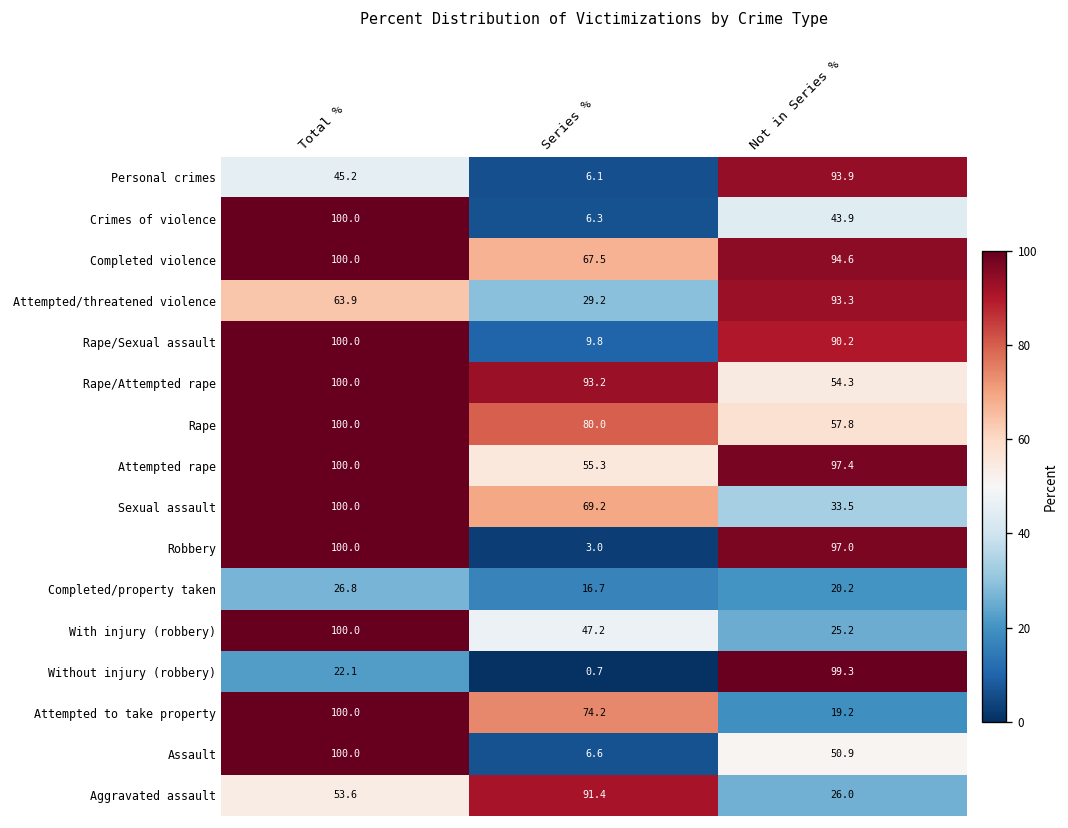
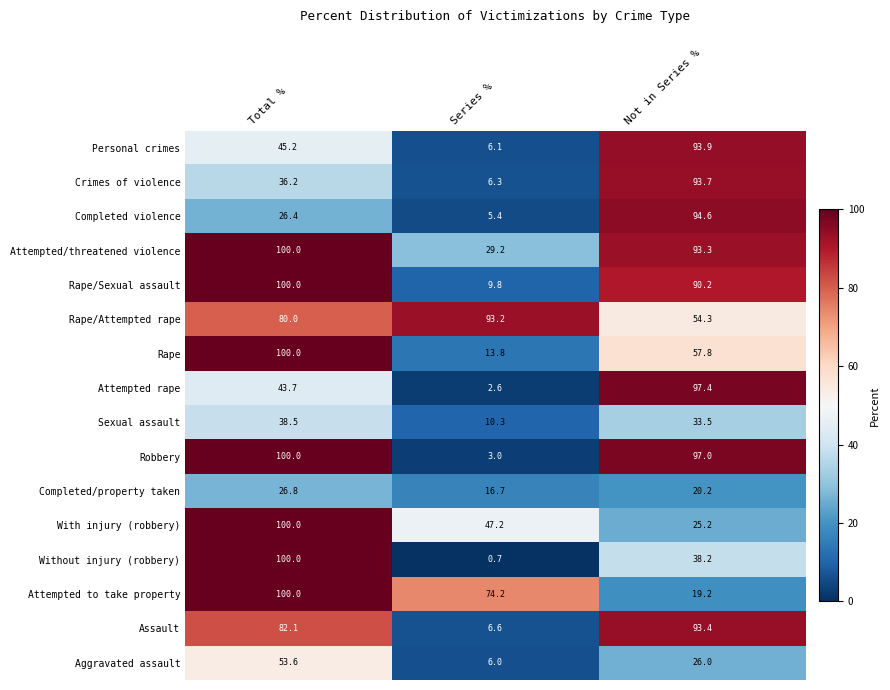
  {
    "Personal crimes": {
      "Total %": 45.2,
      "Series %": 6.1,
      "Not in Series %": 93.9
    },
    "Crimes of violence": {
-     "Total %": 100.0,
+     "Total %": 36.2,
      "Series %": 6.3,
-     "Not in Series %": 43.9
+     "Not in Series %": 93.7
    },
    "Completed violence": {
-     "Total %": 100.0,
-     "Series %": 67.5,
+     "Total %": 26.4,
+     "Series %": 5.4,
      "Not in Series %": 94.6
    },
    "Attempted/threatened violence": {
-     "Total %": 63.9,
+     "Total %": 100.0,
      "Series %": 29.2,
      "Not in Series %": 93.3
    },
    "Rape/Sexual assault": {
      "Total %": 100.0,
      "Series %": 9.8,
      "Not in Series %": 90.2
    },
    "Rape/Attempted rape": {
-     "Total %": 100.0,
+     "Total %": 80.0,
      "Series %": 93.2,
      "Not in Series %": 54.3
    },
    "Rape": {
      "Total %": 100.0,
-     "Series %": 80.0,
+     "Series %": 13.8,
      "Not in Series %": 57.8
    },
    "Attempted rape": {
-     "Total %": 100.0,
-     "Series %": 55.3,
+     "Total %": 43.7,
+     "Series %": 2.6,
      "Not in Series %": 97.4
    },
    "Sexual assault": {
-     "Total %": 100.0,
-     "Series %": 69.2,
+     "Total %": 38.5,
+     "Series %": 10.3,
      "Not in Series %": 33.5
    },
    "Robbery": {
      "Total %": 100.0,
      "Series %": 3.0,
      "Not in Series %": 97.0
    },
    "Completed/property taken": {
      "Total %": 26.8,
      "Series %": 16.7,
      "Not in Series %": 20.2
    },
    "With injury (robbery)": {
      "Total %": 100.0,
      "Series %": 47.2,
      "Not in Series %": 25.2
    },
    "Without injury (robbery)": {
-     "Total %": 22.1,
+     "Total %": 100.0,
      "Series %": 0.7,
-     "Not in Series %": 99.3
+     "Not in Series %": 38.2
    },
    "Attempted to take property": {
      "Total %": 100.0,
      "Series %": 74.2,
      "Not in Series %": 19.2
    },
    "Assault": {
-     "Total %": 100.0,
+     "Total %": 82.1,
      "Series %": 6.6,
-     "Not in Series %": 50.9
+     "Not in Series %": 93.4
    },
    "Aggravated assault": {
      "Total %": 53.6,
-     "Series %": 91.4,
+     "Series %": 6.0,
      "Not in Series %": 26.0
    }
  }
